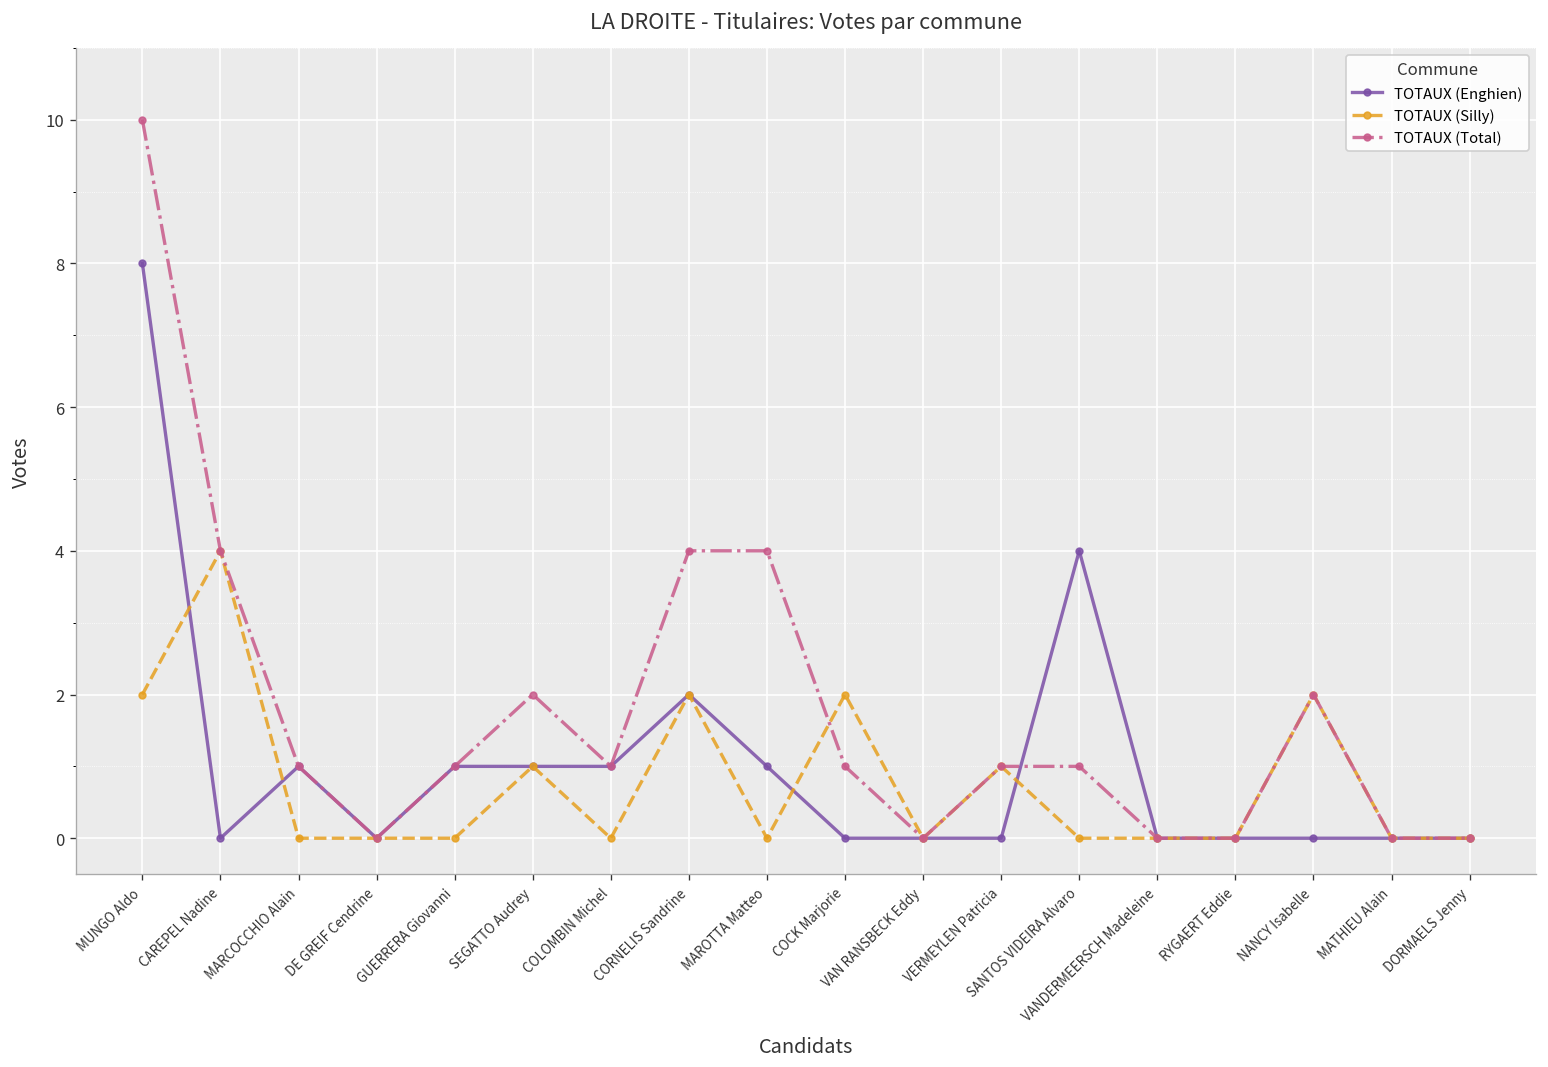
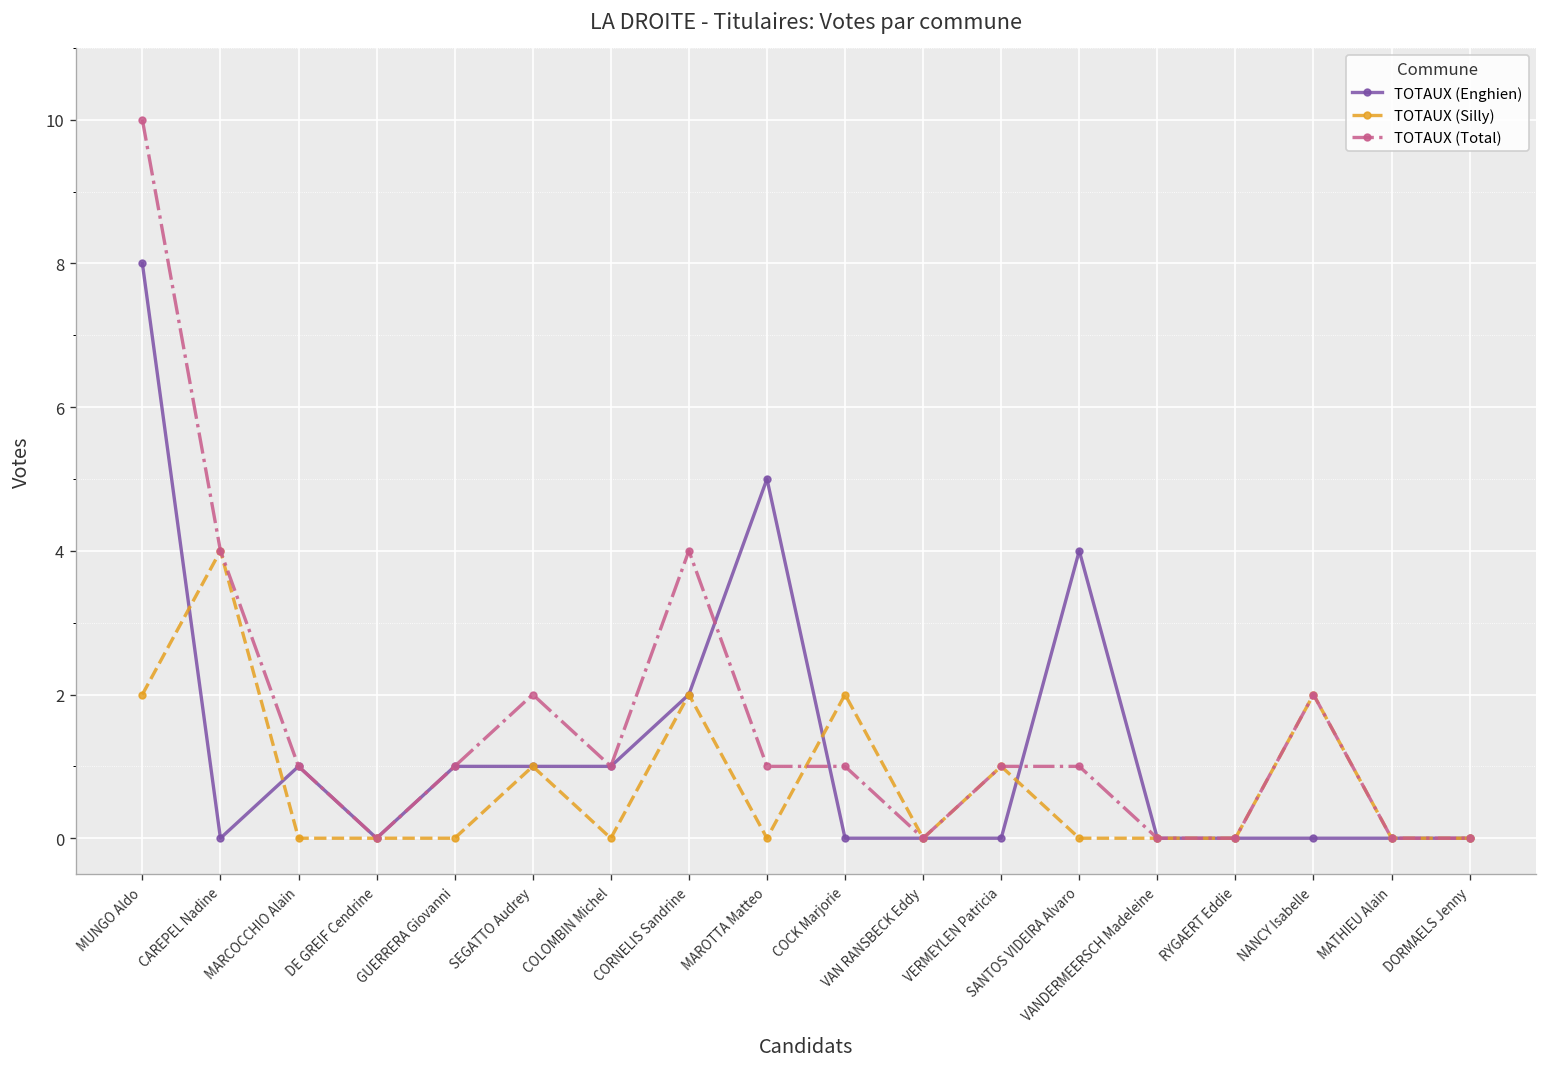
  {
    "TOTAUX (Enghien)": {
      "MUNGO Aldo": 8,
      "CAREPEL Nadine": 0,
-     "MAROTTA Matteo": 1,
+     "MAROTTA Matteo": 5,
      "COCK Marjorie": 0,
      "VERMEYLEN Patricia": 0,
      "SANTOS VIDEIRA Alvaro": 4,
      "NANCY Isabelle": 0
    },
    "TOTAUX (Silly)": {
      "MUNGO Aldo": 2,
      "MARCOCCHIO Alain": 0,
      "GUERRERA Giovanni": 0,
      "COLOMBIN Michel": 0,
      "MAROTTA Matteo": 0,
      "COCK Marjorie": 2,
      "SANTOS VIDEIRA Alvaro": 0
    },
    "TOTAUX (Total)": {
      "MUNGO Aldo": 10,
      "SEGATTO Audrey": 2,
      "CORNELIS Sandrine": 4,
-     "MAROTTA Matteo": 4,
+     "MAROTTA Matteo": 1,
      "COCK Marjorie": 1,
      "SANTOS VIDEIRA Alvaro": 1
    }
  }
